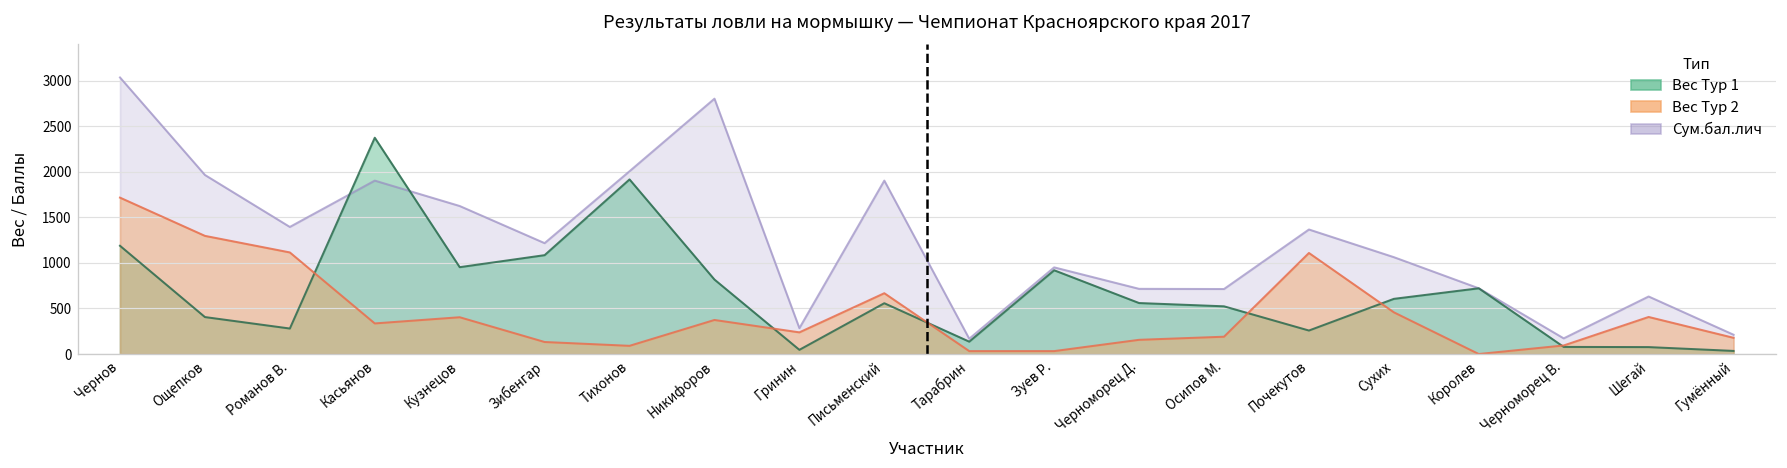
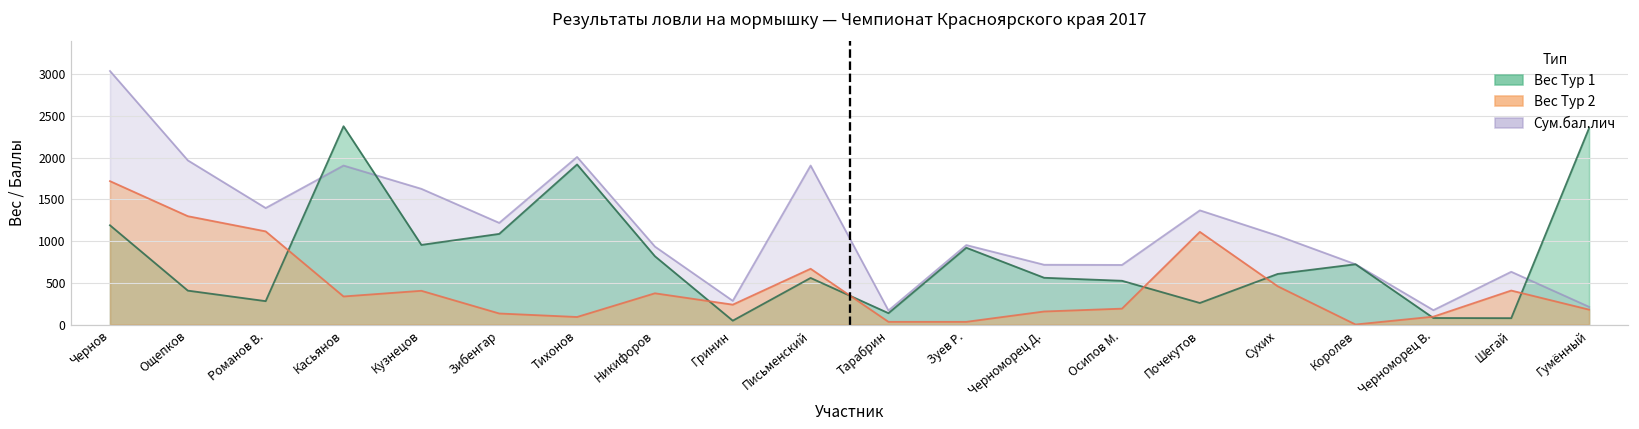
  {
    "Сум.бал.лич": {
      "Чернов": 3000,
      "Ощепков": 2000,
      "Романов В.": 1400,
      "Касьянов": 1900,
      "Кузнецов": 1600,
      "Зибенгар": 1200,
      "Тихонов": 2000,
-     "Никифоров": 2800,
+     "Никифоров": 900,
      "Гринин": 300,
      "Письменский": 1900,
      "Черноморец Д.": 700,
      "Осипов М.": 700,
      "Почекутов": 1400,
      "Сухих": 1100,
      "Черноморец В.": 200,
      "Шегай": 600,
      "Гумённый": 200
    },
    "Вес Тур 1": {
      "Чернов": 1200,
      "Ощепков": 400,
      "Романов В.": 300,
      "Касьянов": 2400,
      "Кузнецов": 1000,
      "Зибенгар": 1100,
      "Тихонов": 1900,
      "Никифоров": 800,
      "Гринин": 0,
      "Письменский": 600,
      "Черноморец Д.": 600,
      "Осипов М.": 500,
      "Почекутов": 300,
      "Сухих": 600,
      "Шегай": 100,
-     "Гумённый": 0
+     "Гумённый": 2400
    },
    "Вес Тур 2": {
      "Чернов": 1700,
      "Ощепков": 1300,
      "Романов В.": 1100,
      "Касьянов": 300,
      "Кузнецов": 400,
      "Зибенгар": 100,
      "Тихонов": 100,
      "Никифоров": 400,
      "Гринин": 200,
      "Письменский": 700,
      "Тарабрин": 0,
      "Зуев Р.": 0,
      "Черноморец Д.": 200,
      "Осипов М.": 200,
      "Почекутов": 1100,
      "Сухих": 500,
      "Королев": 0,
      "Шегай": 400,
      "Гумённый": 200
    }
  }
